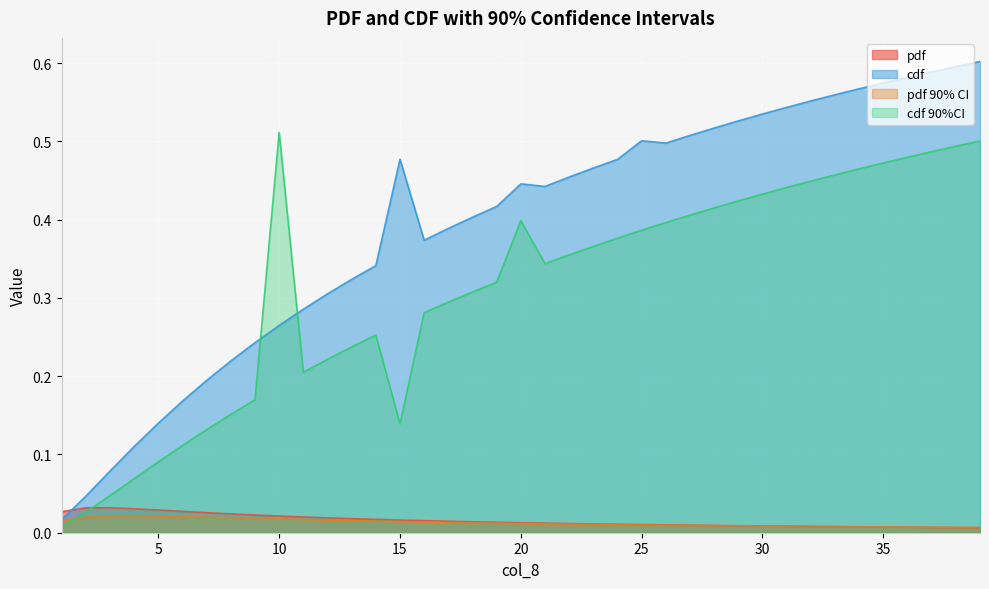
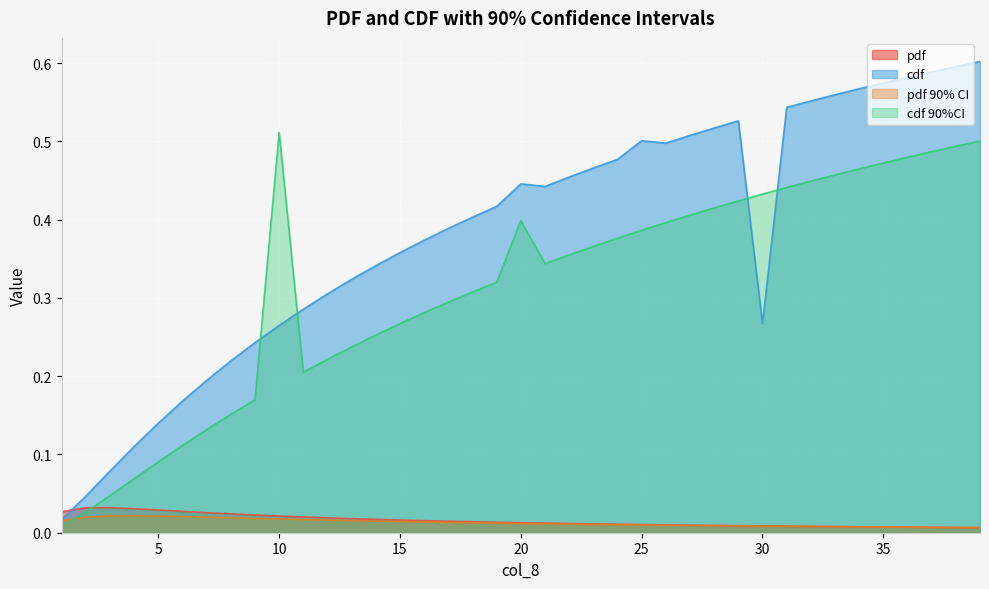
  {
    "cdf": {
      "5": 0.14,
      "10": 0.26,
-     "15": 0.48,
+     "15": 0.36,
      "20": 0.45,
      "25": 0.50,
-     "30": 0.53
+     "30": 0.27
    },
    "cdf 90%CI": {
      "5": 0.09,
      "10": 0.51,
-     "15": 0.14,
+     "15": 0.27,
      "20": 0.40,
      "25": 0.39,
      "30": 0.43,
      "35": 0.47
    }
  }
